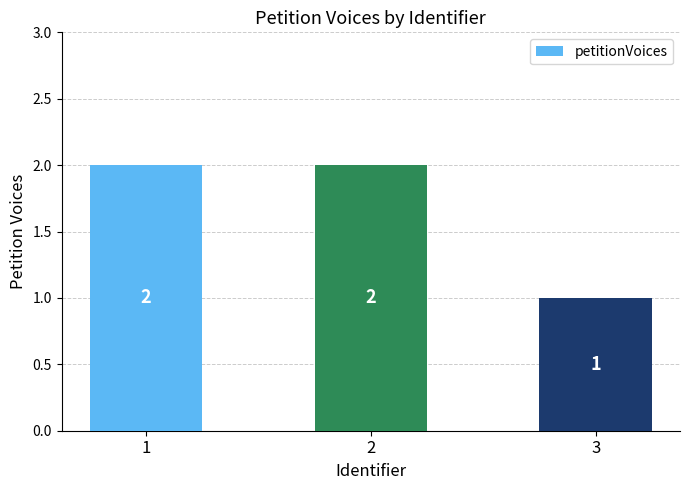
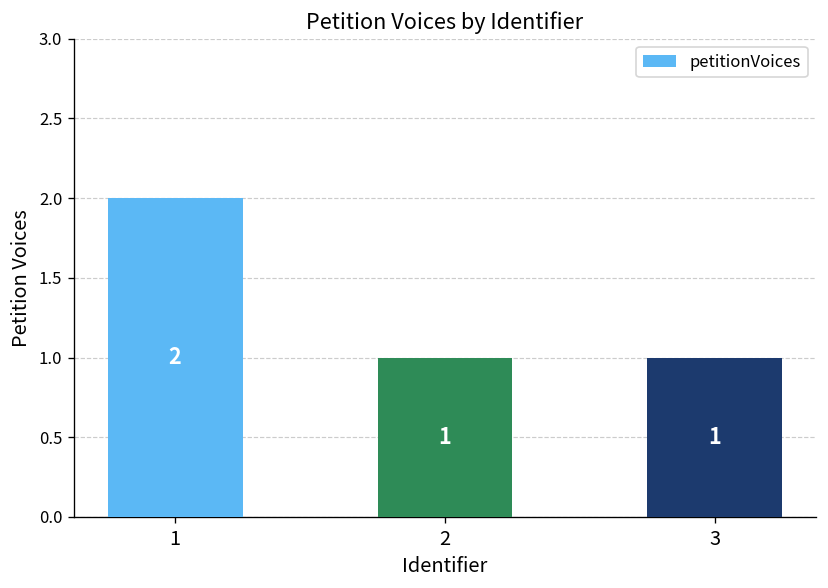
  {
    "1": 2,
-   "2": 2,
+   "2": 1,
    "3": 1
  }
